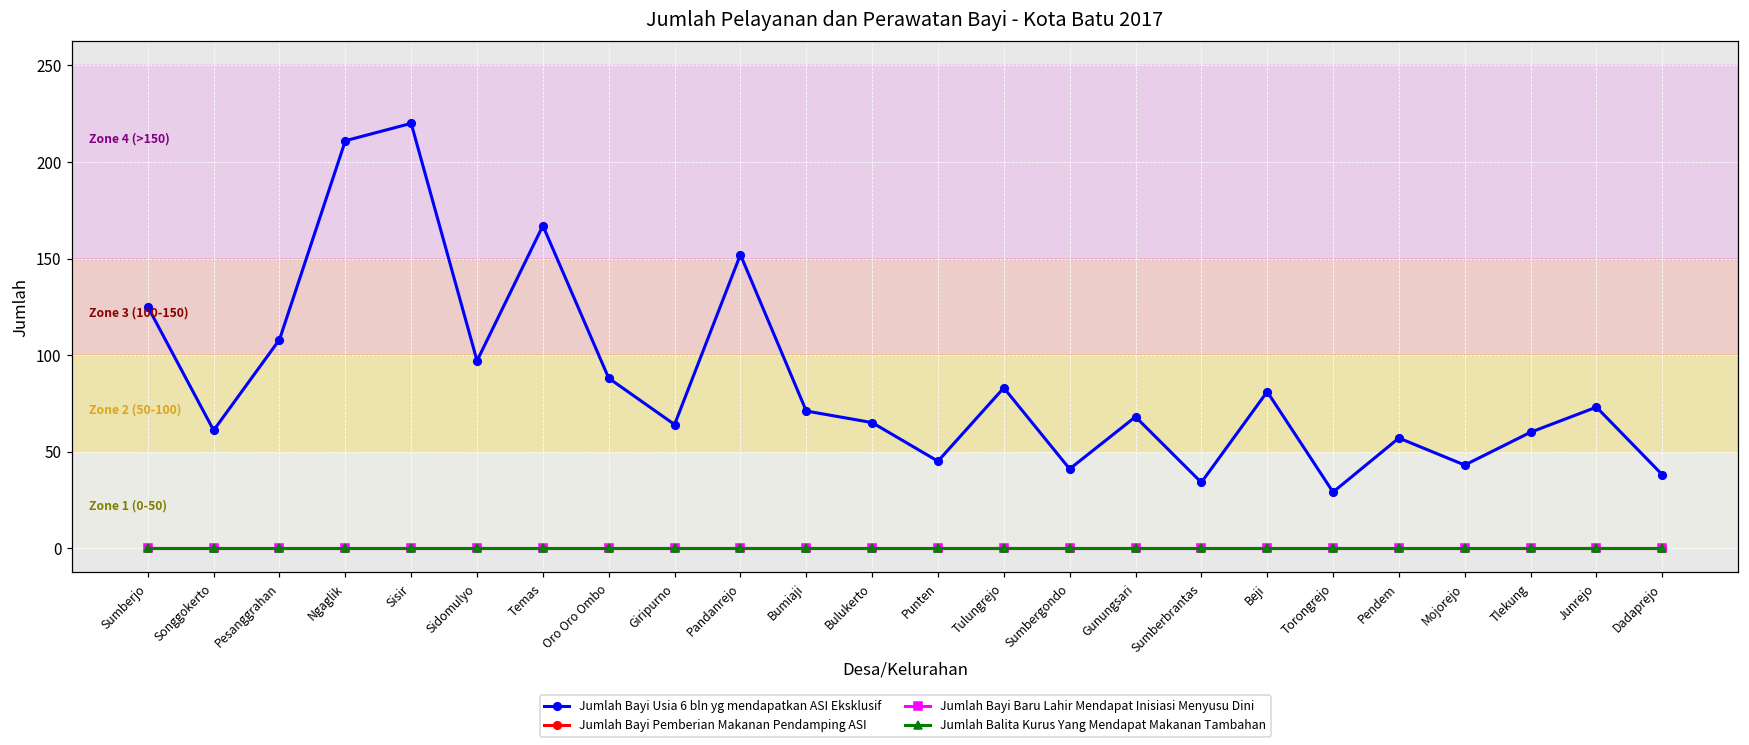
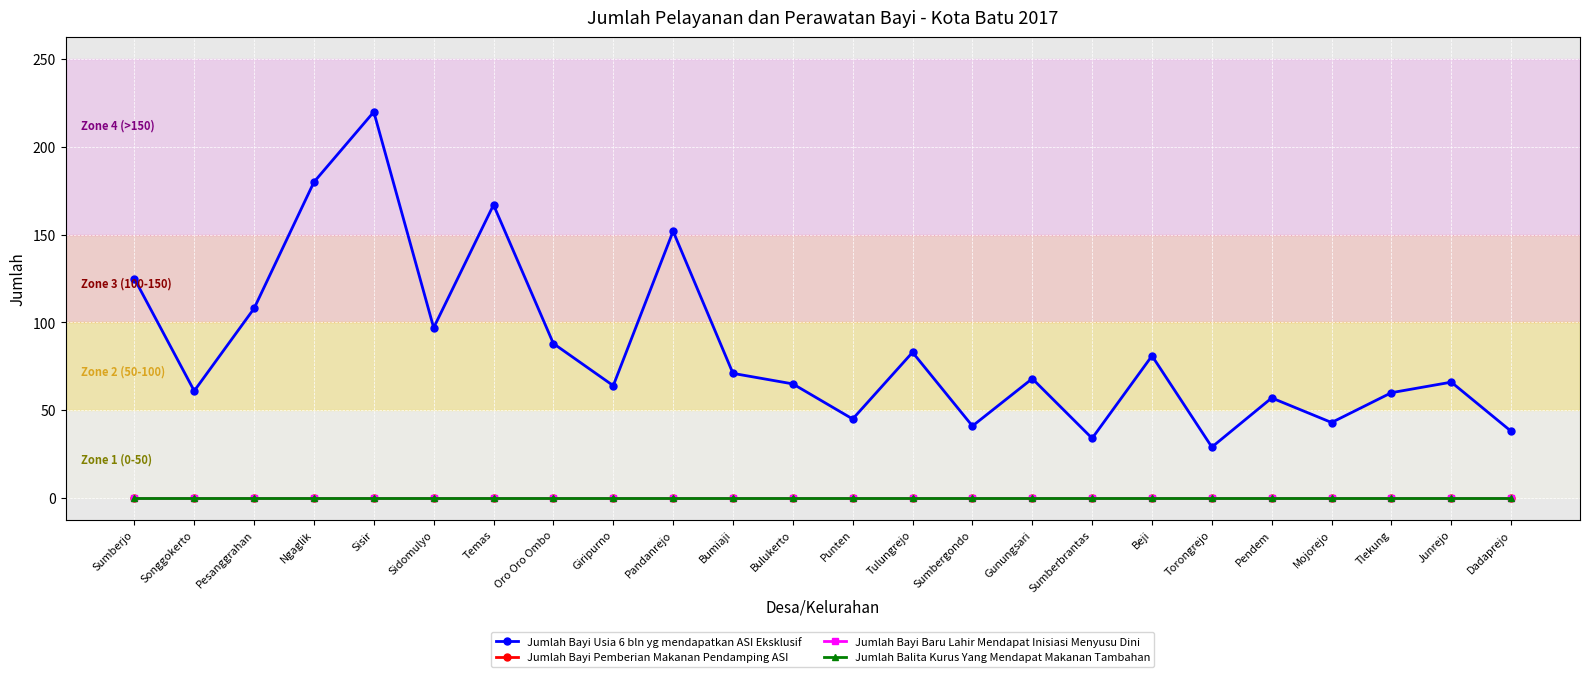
  {
    "Jumlah Bayi Usia 6 bln yg mendapatkan ASI Eksklusif": {
      "Songgokerto": 61,
      "Pesanggrahan": 108,
-     "Ngaglik": 211,
+     "Ngaglik": 180,
      "Sisir": 220,
      "Sidomulyo": 97,
      "Temas": 167,
      "Oro Oro Ombo": 88,
      "Giripurno": 64,
      "Pandanrejo": 152,
      "Bumiaji": 71,
      "Bulukerto": 65,
      "Punten": 45,
      "Tulungrejo": 83,
      "Sumbergondo": 41,
      "Gunungsari": 68,
      "Sumberbrantas": 34,
      "Beji": 81,
      "Torongrejo": 29,
      "Pendem": 57,
      "Mojorejo": 43,
      "Tlekung": 60,
-     "Junrejo": 73,
+     "Junrejo": 66,
      "Dadaprejo": 38
    },
    "Jumlah Balita Kurus Yang Mendapat Makanan Tambahan": {
      "Sumberjo": 0,
      "Songgokerto": 0,
      "Pesanggrahan": 0,
      "Ngaglik": 0,
      "Sisir": 0,
      "Sidomulyo": 0,
      "Temas": 0,
      "Oro Oro Ombo": 0,
      "Giripurno": 0,
      "Pandanrejo": 0,
      "Bumiaji": 0,
      "Bulukerto": 0,
      "Punten": 0,
      "Tulungrejo": 0,
      "Sumbergondo": 0,
      "Gunungsari": 0,
      "Sumberbrantas": 0,
      "Beji": 0,
      "Torongrejo": 0,
      "Pendem": 0,
      "Mojorejo": 0,
      "Tlekung": 0,
      "Junrejo": 0,
      "Dadaprejo": 0
    }
  }
